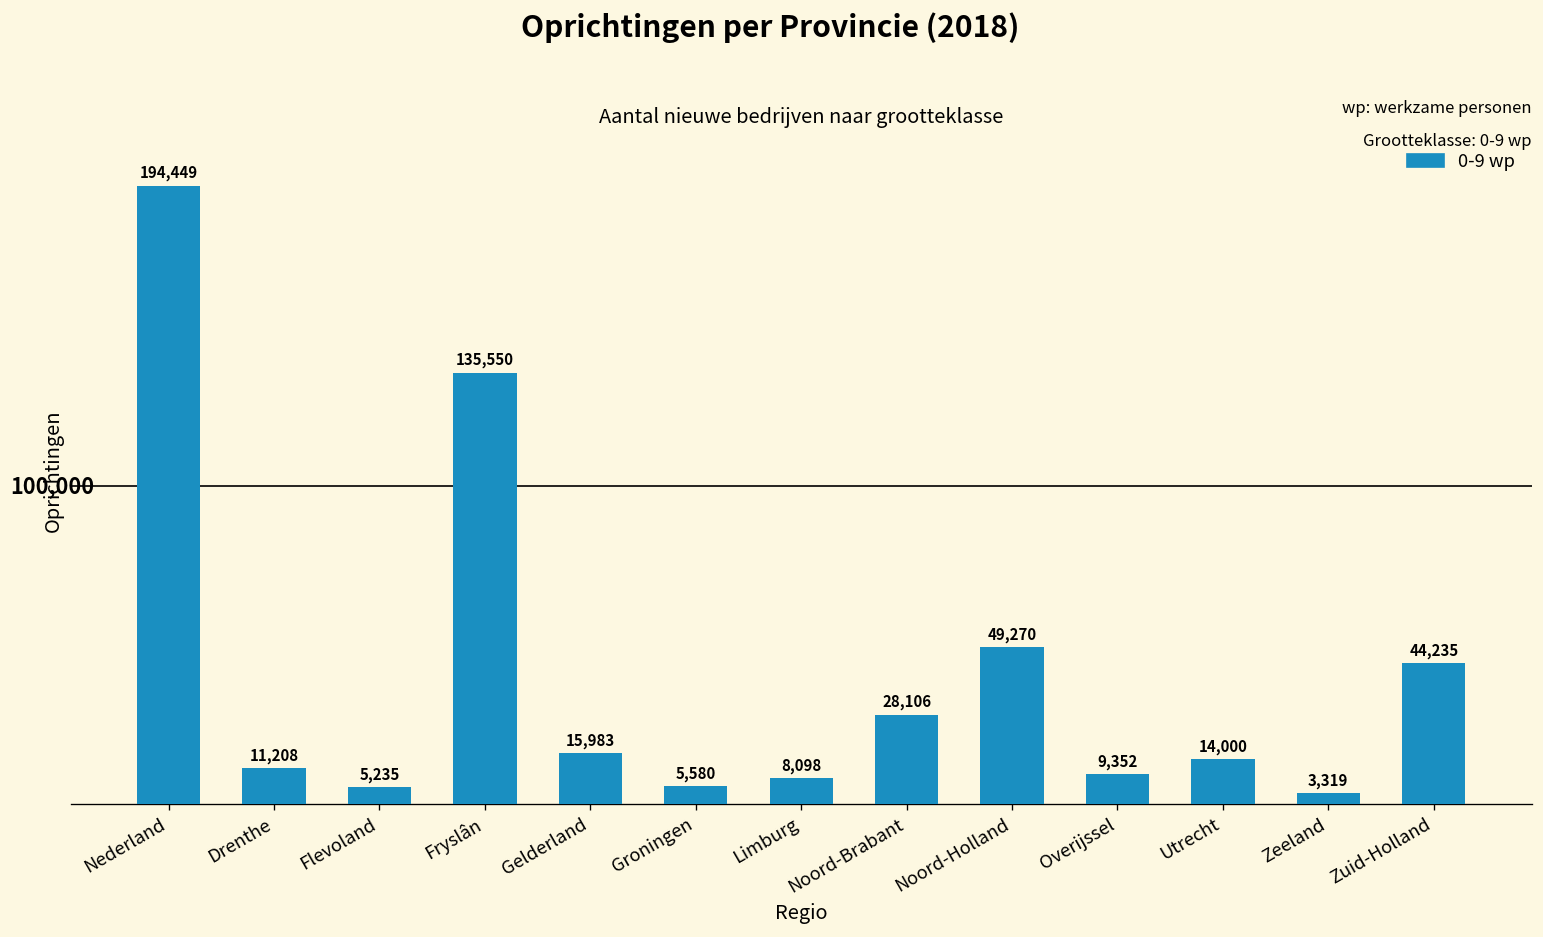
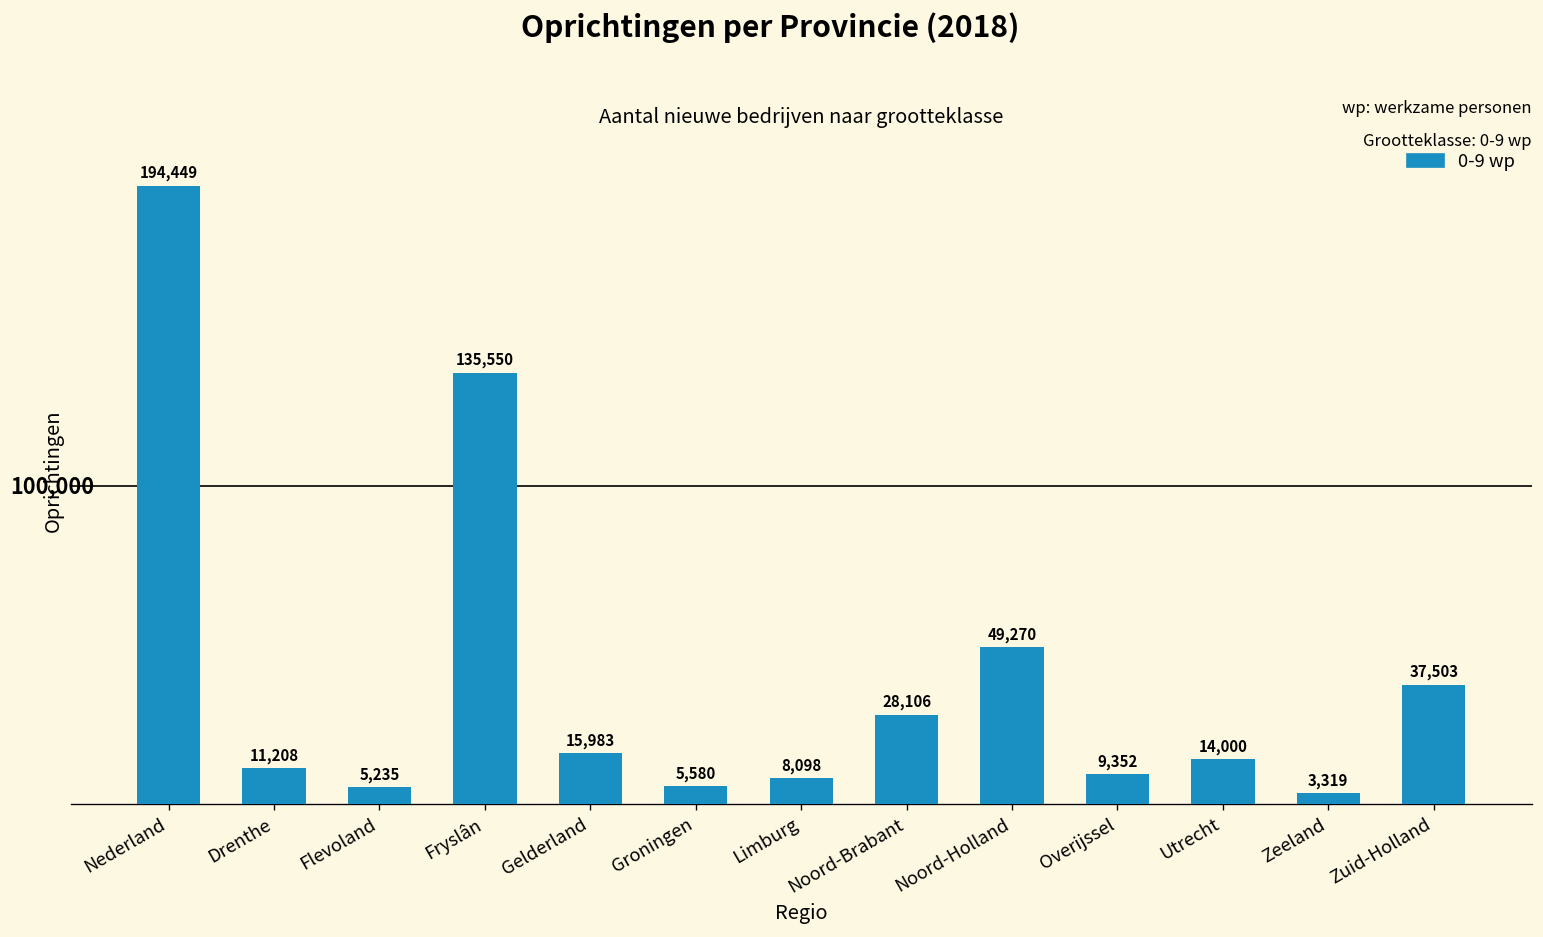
  {
    "Nederland": "194,449",
    "Drenthe": "11,208",
    "Flevoland": "5,235",
    "Fryslân": "135,550",
    "Gelderland": "15,983",
    "Groningen": "5,580",
    "Limburg": "8,098",
    "Noord-Brabant": "28,106",
    "Noord-Holland": "49,270",
    "Overijssel": "9,352",
    "Utrecht": "14,000",
    "Zeeland": "3,319",
-   "Zuid-Holland": "44,235"
+   "Zuid-Holland": "37,503"
  }
